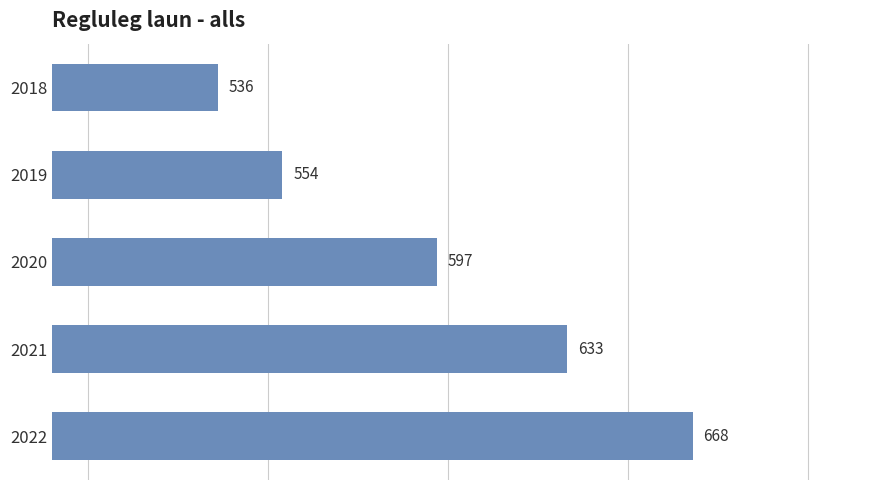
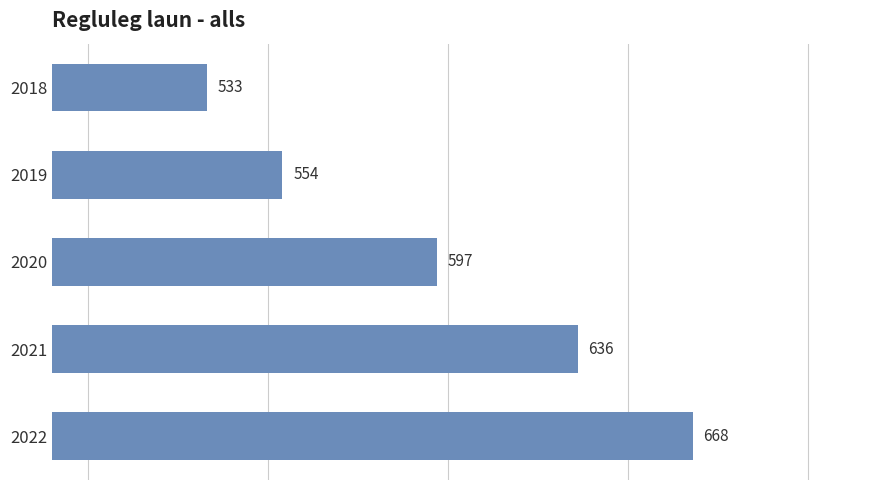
  {
-   "2018": 536,
+   "2018": 533,
    "2019": 554,
    "2020": 597,
-   "2021": 633,
+   "2021": 636,
    "2022": 668
  }
